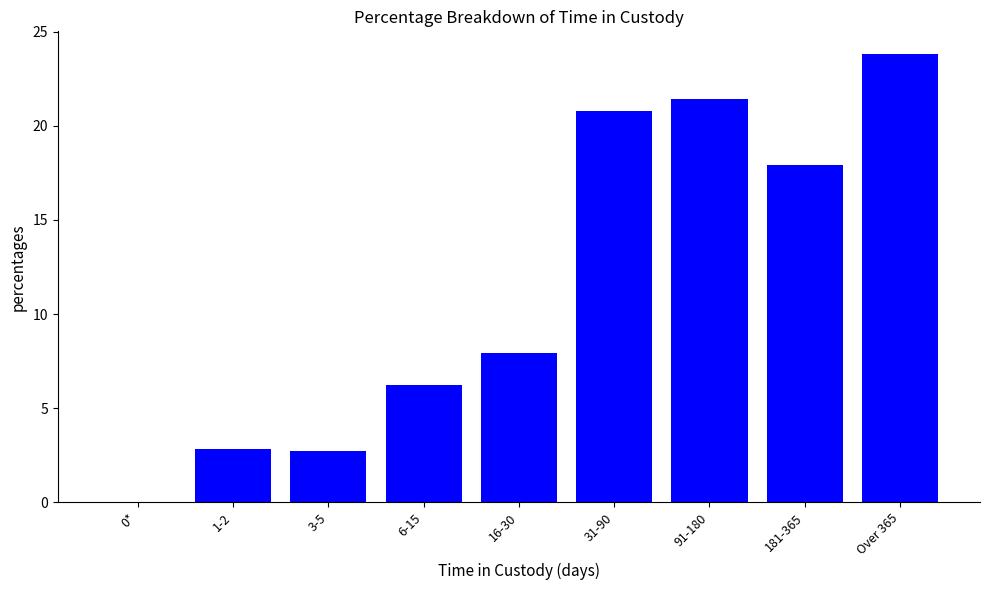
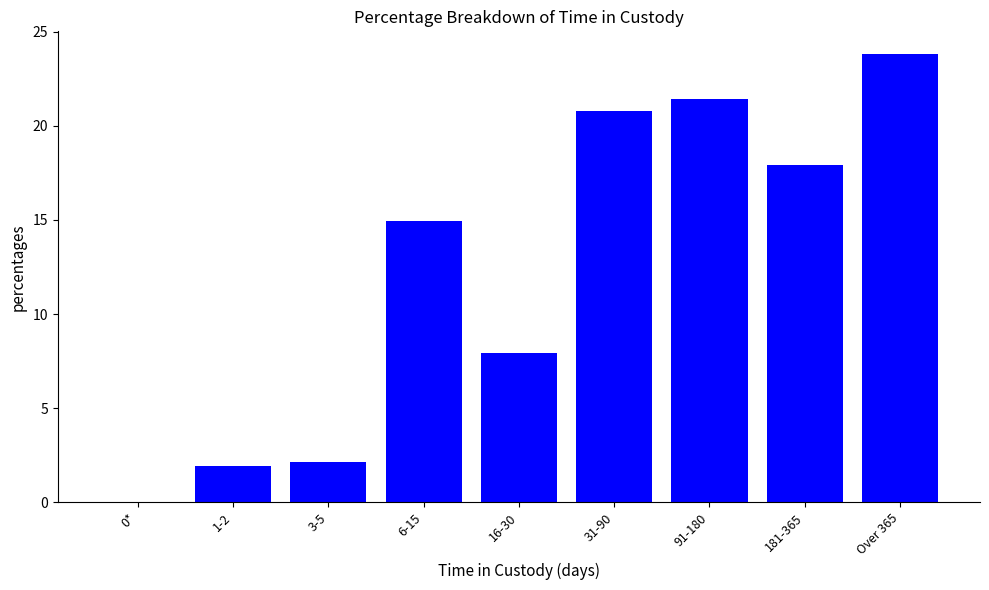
  {
    "0*": 0.0,
-   "1-2": 2.8,
-   "3-5": 2.7,
-   "6-15": 6.2,
+   "1-2": 1.9,
+   "3-5": 2.1,
+   "6-15": 14.9,
    "16-30": 7.9,
    "31-90": 20.8,
    "91-180": 21.4,
    "181-365": 17.9,
    "Over 365": 23.8
  }
